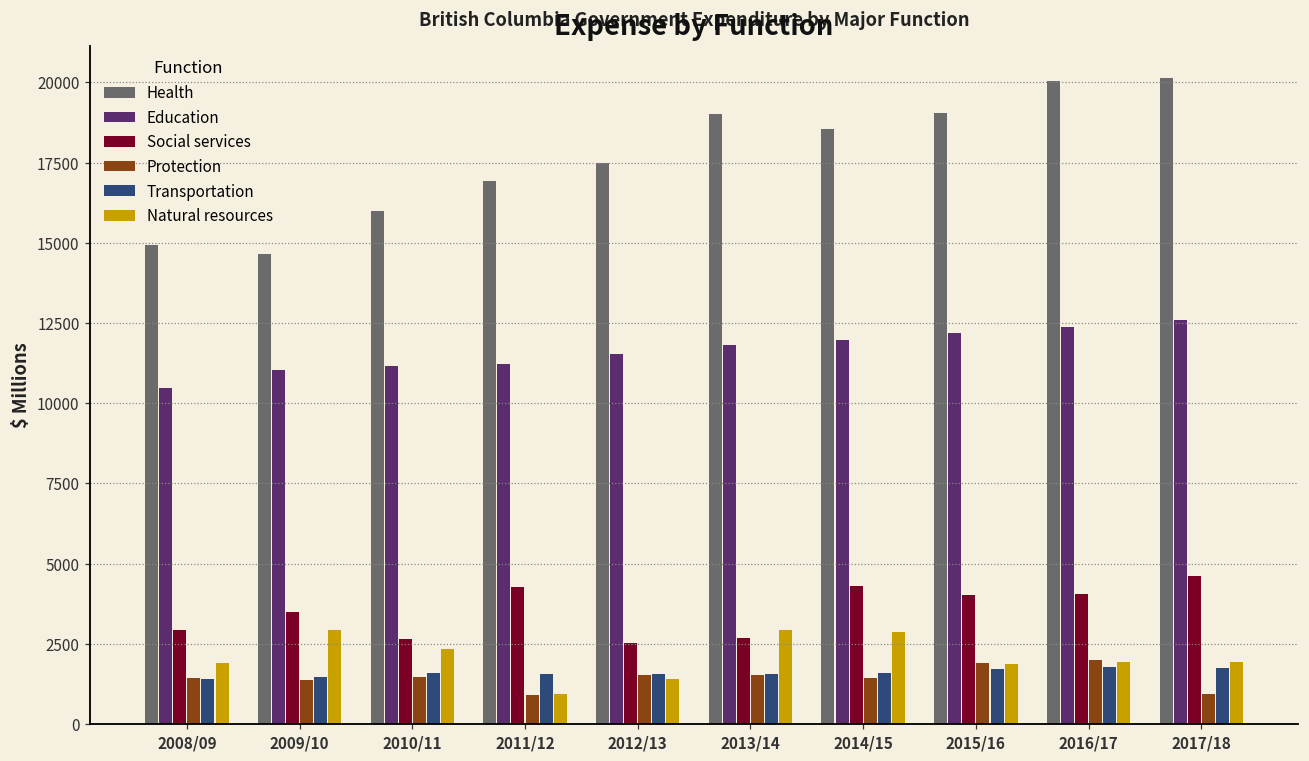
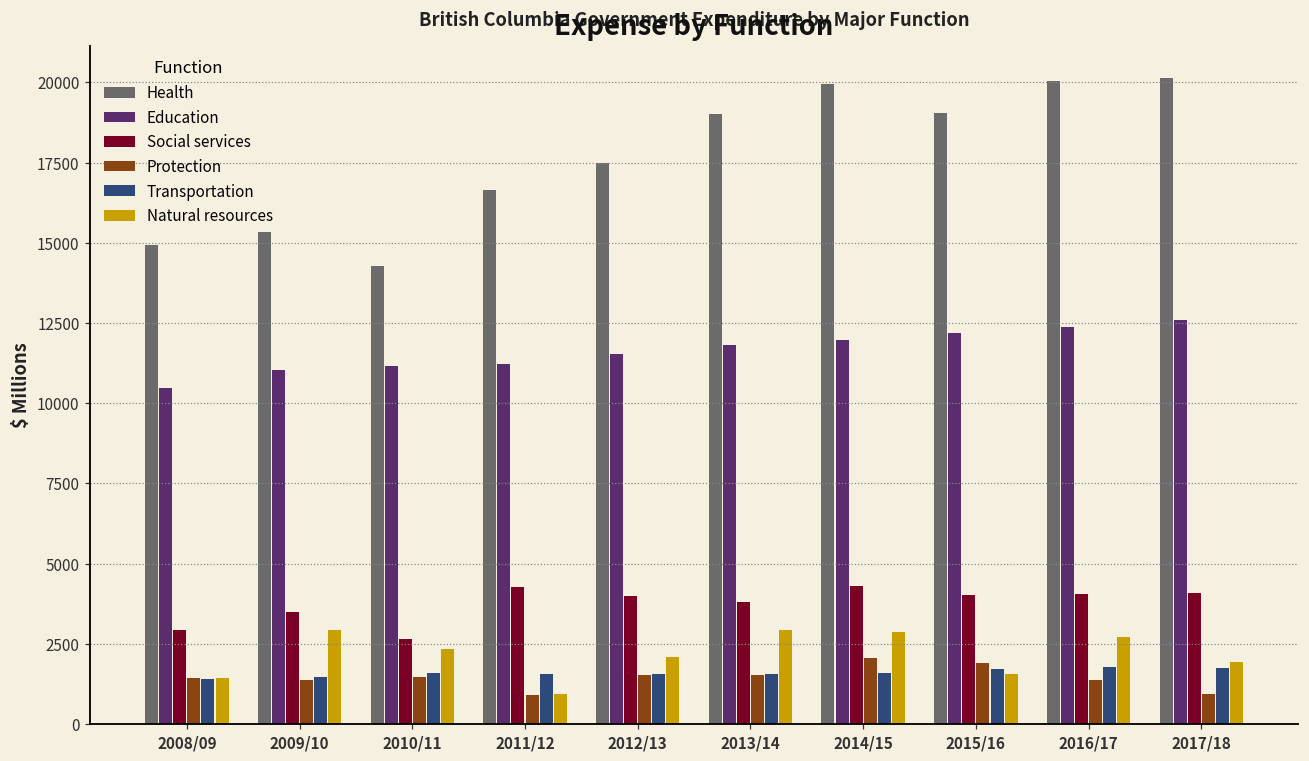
  {
    "Health": {
      "2008/09": 14900,
-     "2009/10": 14700,
-     "2010/11": 16000,
-     "2011/12": 16900,
+     "2009/10": 15300,
+     "2010/11": 14300,
+     "2011/12": 16600,
      "2012/13": 17500,
      "2013/14": 19000,
-     "2014/15": 18500,
+     "2014/15": 20000,
      "2015/16": 19100,
      "2016/17": 20000,
      "2017/18": 20100
    },
    "Social services": {
      "2008/09": 2900,
      "2009/10": 3500,
      "2010/11": 2600,
      "2011/12": 4300,
-     "2012/13": 2500,
-     "2013/14": 2700,
+     "2012/13": 4000,
+     "2013/14": 3800,
      "2014/15": 4300,
      "2015/16": 4000,
      "2016/17": 4100,
-     "2017/18": 4600
+     "2017/18": 4100
    },
    "Protection": {
      "2008/09": 1400,
      "2009/10": 1400,
      "2010/11": 1400,
      "2011/12": 900,
      "2012/13": 1500,
      "2013/14": 1500,
-     "2014/15": 1400,
+     "2014/15": 2100,
      "2015/16": 1900,
-     "2016/17": 2000,
+     "2016/17": 1400,
      "2017/18": 900
    },
    "Natural resources": {
-     "2008/09": 1900,
+     "2008/09": 1400,
      "2009/10": 2900,
      "2010/11": 2300,
      "2011/12": 900,
-     "2012/13": 1400,
+     "2012/13": 2100,
      "2013/14": 2900,
      "2014/15": 2900,
-     "2015/16": 1900,
-     "2016/17": 1900,
+     "2015/16": 1600,
+     "2016/17": 2700,
      "2017/18": 1900
    }
  }
